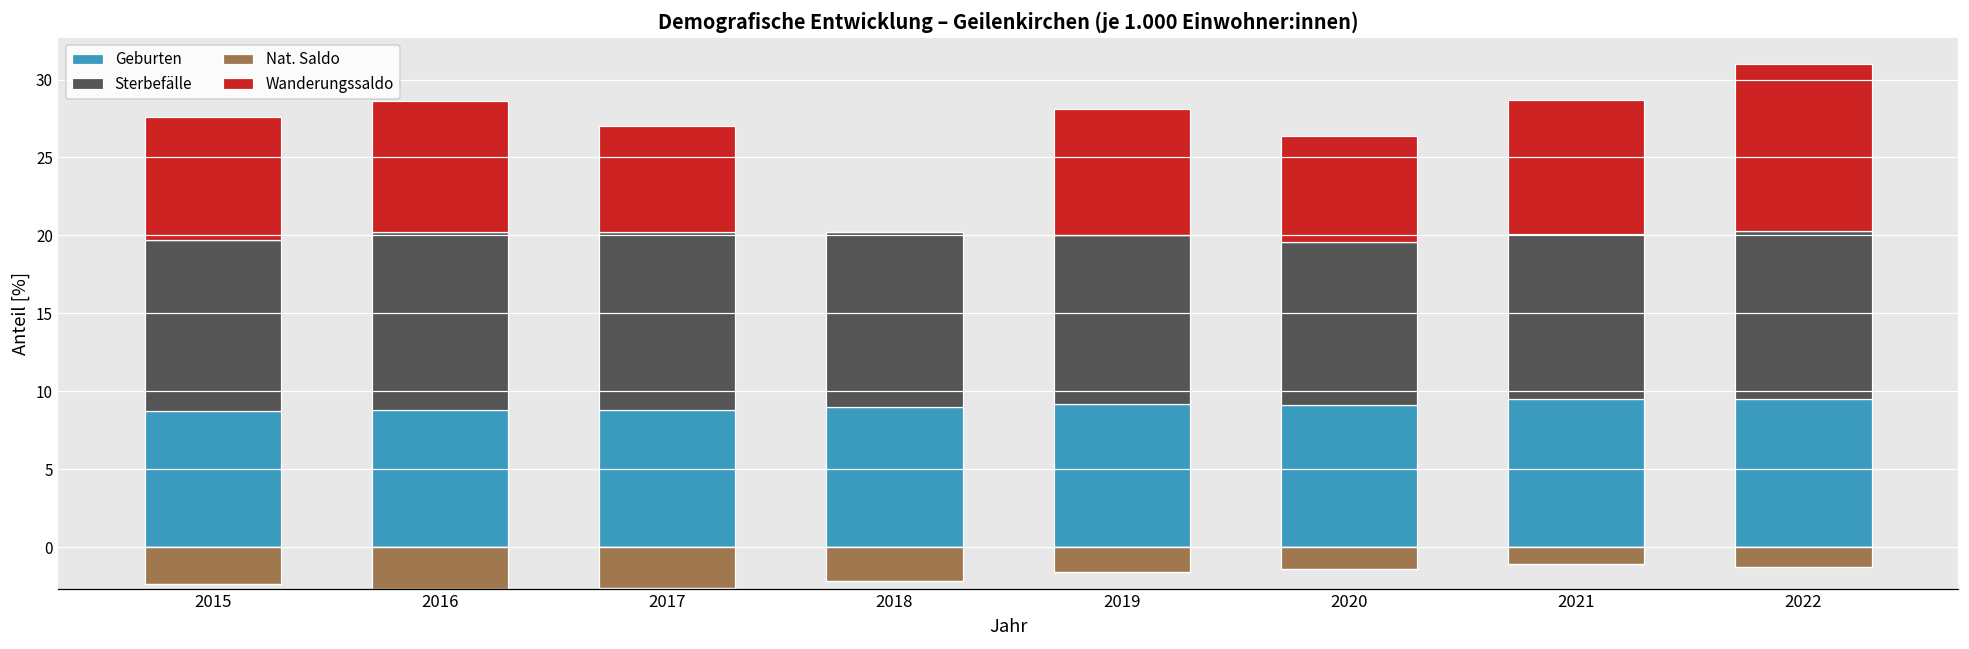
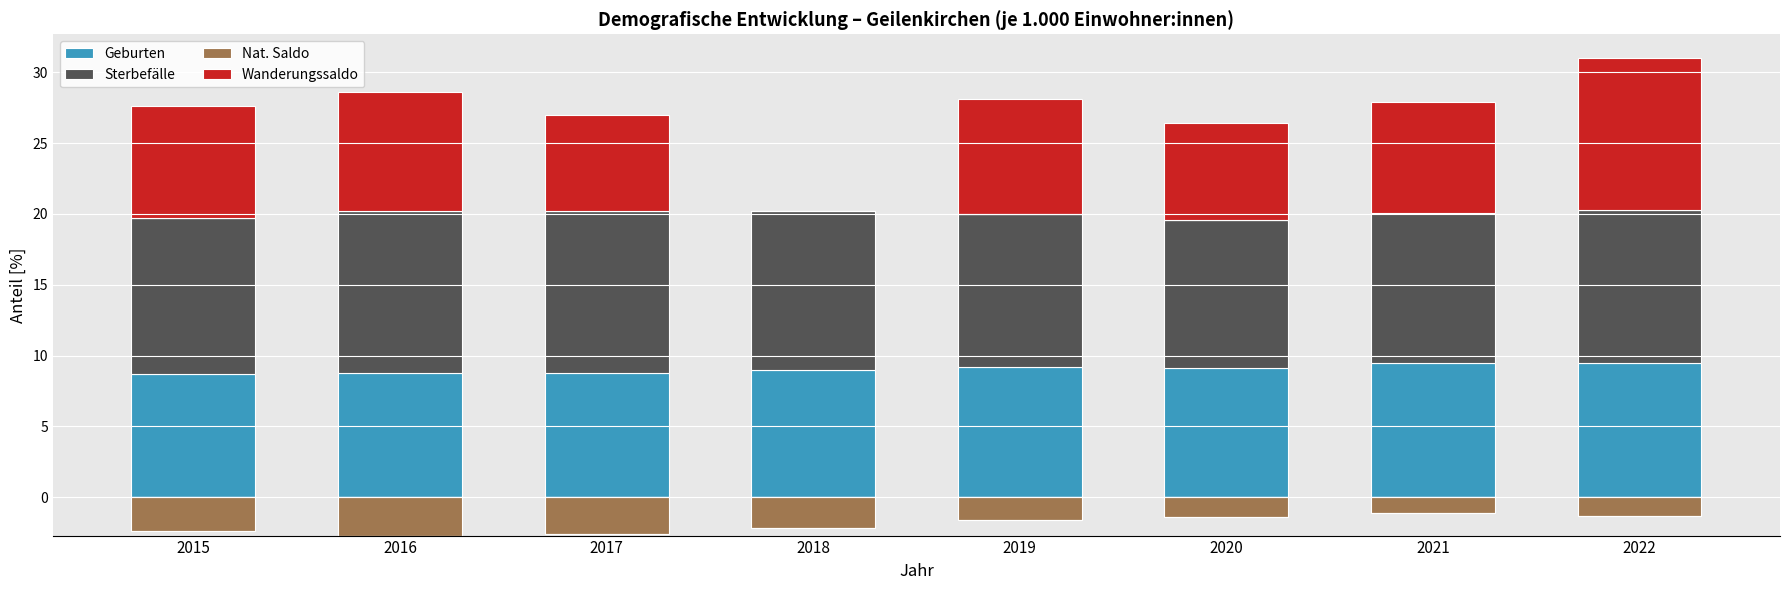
  {
    "Wanderungssaldo": {
      "2015": 7.9,
      "2016": 8.4,
      "2017": 6.8,
      "2018": 0.0,
      "2019": 8.1,
      "2020": 6.8,
-     "2021": 8.6,
+     "2021": 7.8,
      "2022": 10.7
    }
  }
